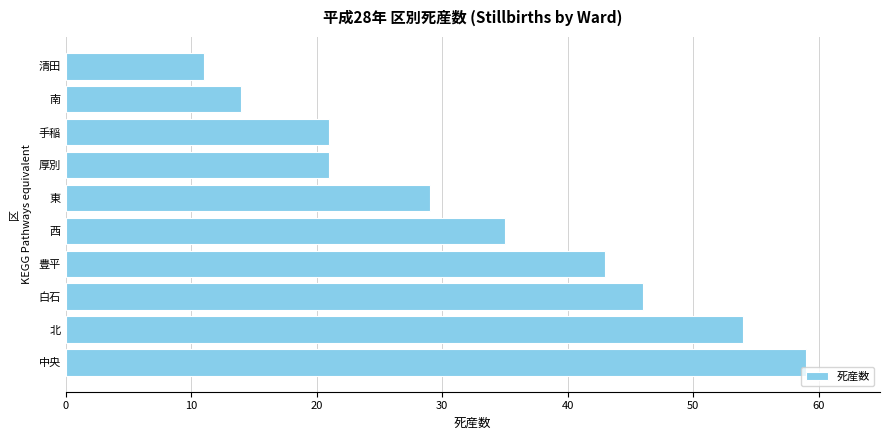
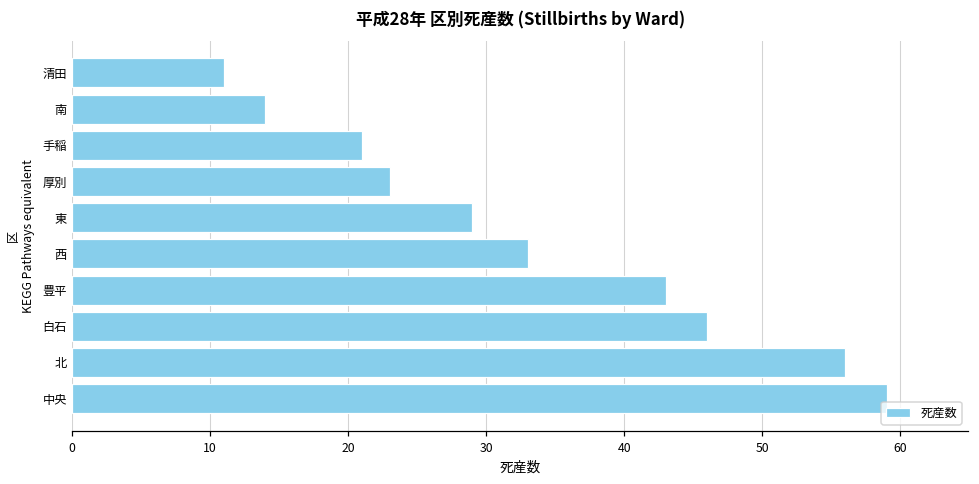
  {
    "清田": 11,
    "南": 14,
    "手稲": 21,
-   "厚別": 21,
+   "厚別": 23,
    "東": 29,
-   "西": 35,
+   "西": 33,
    "豊平": 43,
    "白石": 46,
-   "北": 54,
+   "北": 56,
    "中央": 59
  }
